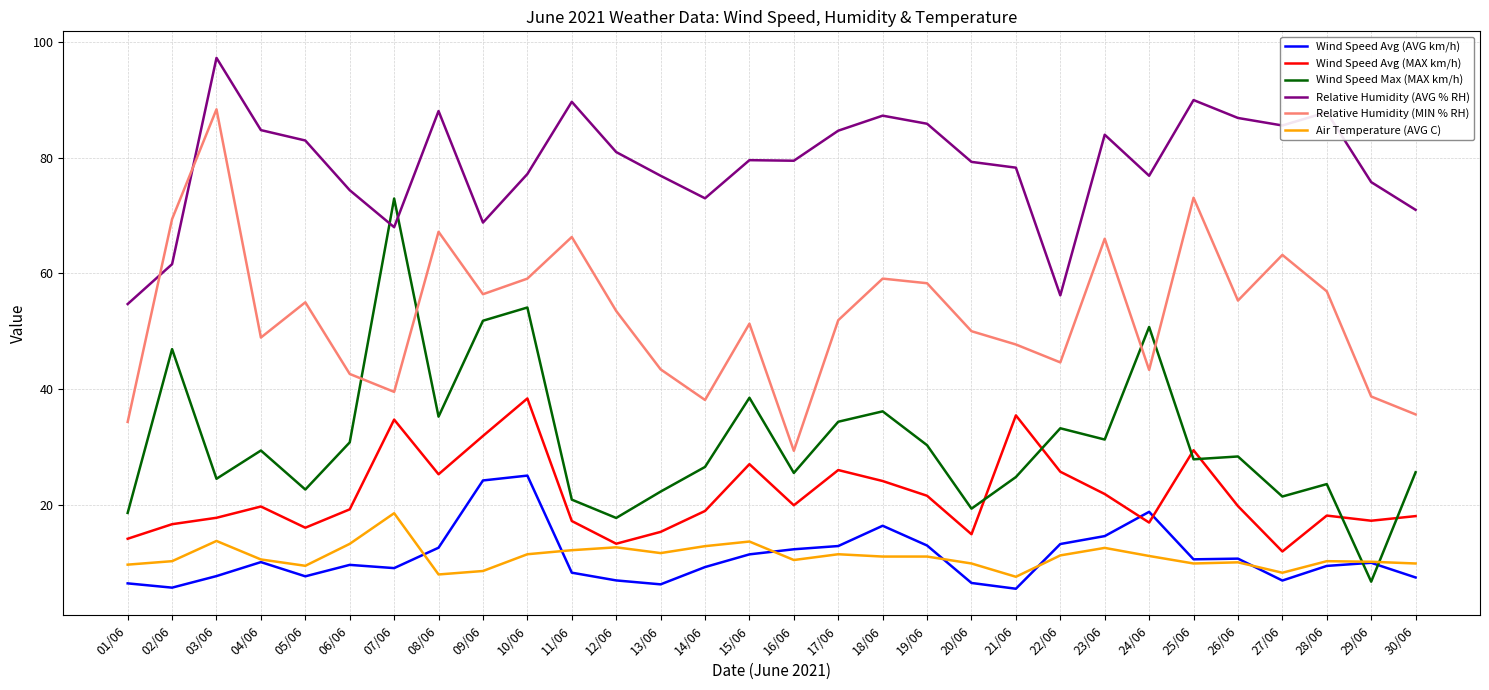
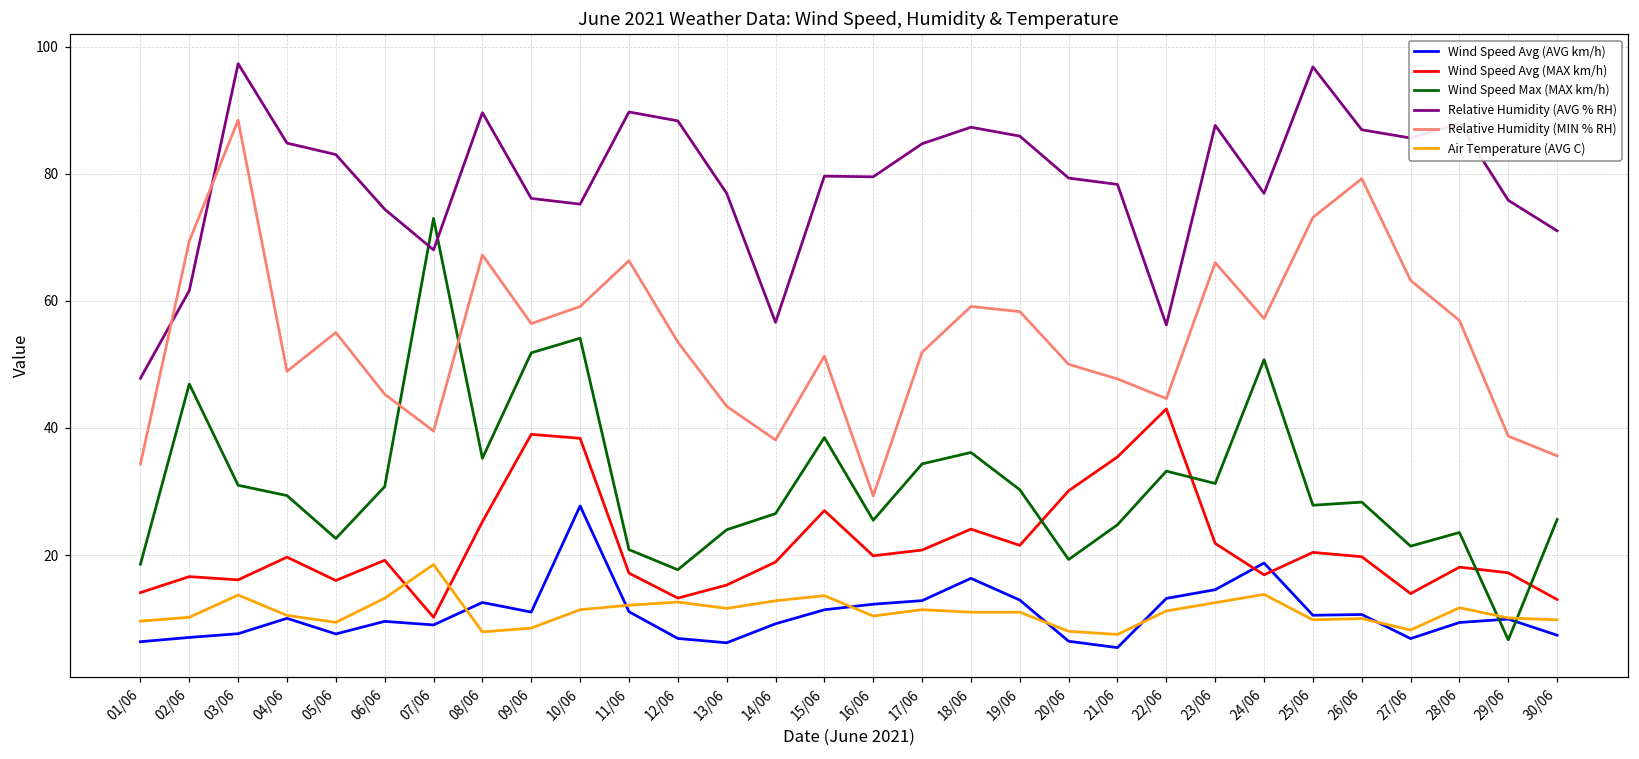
  {
    "Wind Speed Avg (AVG km/h)": {
      "01/06": 6,
-     "02/06": 6,
+     "02/06": 7,
      "03/06": 8,
      "04/06": 10,
      "05/06": 8,
      "06/06": 10,
      "07/06": 9,
      "08/06": 13,
-     "09/06": 24,
-     "10/06": 25,
-     "11/06": 8,
+     "09/06": 11,
+     "10/06": 28,
+     "11/06": 11,
      "12/06": 7,
      "13/06": 6,
      "14/06": 9,
      "15/06": 11,
      "16/06": 12,
      "17/06": 13,
      "18/06": 16,
      "19/06": 13,
      "20/06": 6,
      "21/06": 5,
      "22/06": 13,
      "23/06": 15,
      "24/06": 19,
      "25/06": 11,
      "26/06": 11,
      "27/06": 7,
      "28/06": 9,
      "30/06": 7
    },
    "Wind Speed Avg (MAX km/h)": {
      "01/06": 14,
      "02/06": 17,
-     "03/06": 18,
+     "03/06": 16,
      "04/06": 20,
      "05/06": 16,
      "06/06": 19,
-     "07/06": 35,
+     "07/06": 10,
      "08/06": 25,
-     "09/06": 32,
+     "09/06": 39,
      "10/06": 38,
      "11/06": 17,
      "12/06": 13,
      "13/06": 15,
      "14/06": 19,
      "15/06": 27,
      "16/06": 20,
-     "17/06": 26,
+     "17/06": 21,
      "18/06": 24,
      "19/06": 22,
-     "20/06": 15,
+     "20/06": 30,
      "21/06": 35,
-     "22/06": 26,
+     "22/06": 43,
      "23/06": 22,
      "24/06": 17,
-     "25/06": 29,
+     "25/06": 20,
      "26/06": 20,
-     "27/06": 12,
+     "27/06": 14,
      "28/06": 18,
      "29/06": 17,
-     "30/06": 18
+     "30/06": 13
    },
    "Wind Speed Max (MAX km/h)": {
      "01/06": 19,
      "02/06": 47,
-     "03/06": 24,
+     "03/06": 31,
      "04/06": 29,
      "05/06": 23,
      "06/06": 31,
      "07/06": 73,
      "08/06": 35,
      "09/06": 52,
      "10/06": 54,
      "11/06": 21,
      "12/06": 18,
-     "13/06": 22,
+     "13/06": 24,
      "14/06": 27,
      "15/06": 38,
      "16/06": 25,
      "17/06": 34,
      "18/06": 36,
      "19/06": 30,
      "20/06": 19,
      "21/06": 25,
      "22/06": 33,
      "23/06": 31,
      "24/06": 51,
      "25/06": 28,
      "26/06": 28,
      "27/06": 21,
      "28/06": 24,
      "29/06": 7,
      "30/06": 26
    },
    "Relative Humidity (AVG % RH)": {
-     "01/06": 55,
+     "01/06": 48,
      "02/06": 62,
      "03/06": 97,
      "04/06": 85,
      "05/06": 83,
      "06/06": 74,
      "07/06": 68,
-     "08/06": 88,
-     "09/06": 69,
-     "10/06": 77,
+     "08/06": 90,
+     "09/06": 76,
+     "10/06": 75,
      "11/06": 90,
-     "12/06": 81,
+     "12/06": 88,
      "13/06": 77,
-     "14/06": 73,
+     "14/06": 57,
      "15/06": 80,
      "16/06": 80,
      "17/06": 85,
      "18/06": 87,
      "19/06": 86,
      "20/06": 79,
      "21/06": 78,
      "22/06": 56,
-     "23/06": 84,
+     "23/06": 88,
      "24/06": 77,
-     "25/06": 90,
+     "25/06": 97,
      "26/06": 87,
      "29/06": 76,
      "30/06": 71
    },
    "Relative Humidity (MIN % RH)": {
      "01/06": 34,
      "02/06": 69,
      "03/06": 88,
      "04/06": 49,
      "05/06": 55,
-     "06/06": 43,
+     "06/06": 45,
      "07/06": 40,
      "08/06": 67,
      "09/06": 56,
      "10/06": 59,
      "11/06": 66,
      "12/06": 54,
      "13/06": 43,
      "14/06": 38,
      "15/06": 51,
      "16/06": 29,
      "17/06": 52,
      "18/06": 59,
      "19/06": 58,
      "20/06": 50,
      "21/06": 48,
      "22/06": 45,
      "23/06": 66,
-     "24/06": 43,
+     "24/06": 57,
      "25/06": 73,
-     "26/06": 55,
+     "26/06": 79,
      "27/06": 63,
      "28/06": 57,
      "29/06": 39,
      "30/06": 36
    },
    "Air Temperature (AVG C)": {
      "01/06": 10,
      "02/06": 10,
      "03/06": 14,
      "04/06": 11,
      "05/06": 9,
      "06/06": 13,
      "07/06": 19,
      "08/06": 8,
      "09/06": 9,
      "10/06": 11,
      "11/06": 12,
      "12/06": 13,
      "13/06": 12,
      "14/06": 13,
      "15/06": 14,
      "16/06": 10,
      "17/06": 11,
      "18/06": 11,
      "19/06": 11,
-     "20/06": 10,
+     "20/06": 8,
      "21/06": 8,
      "22/06": 11,
      "23/06": 13,
-     "24/06": 11,
+     "24/06": 14,
      "25/06": 10,
      "26/06": 10,
      "27/06": 8,
-     "28/06": 10,
+     "28/06": 12,
      "30/06": 10
    }
  }
